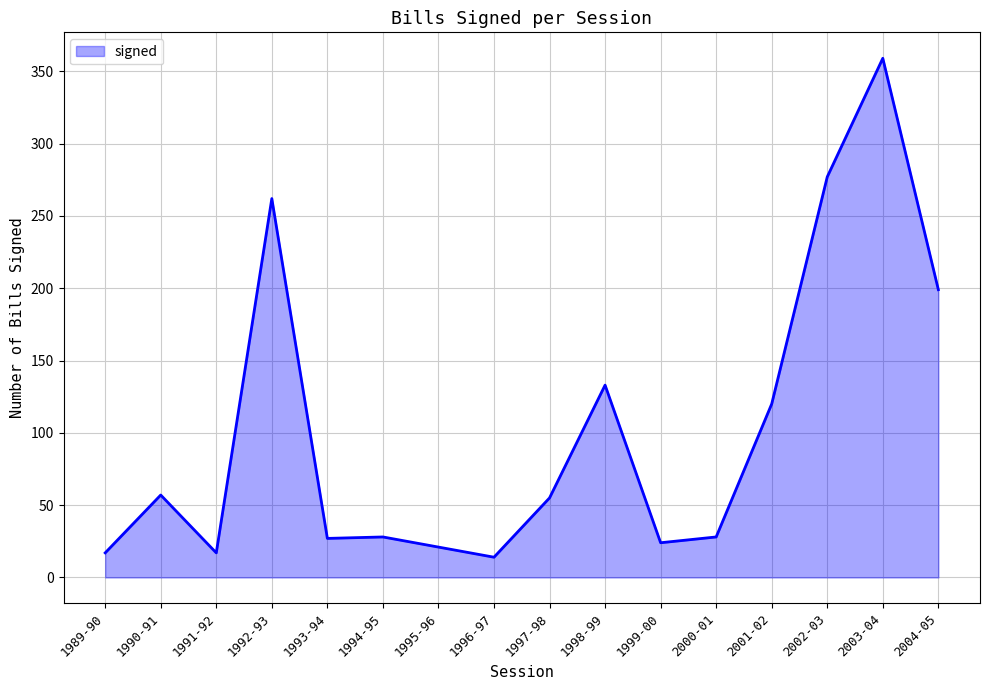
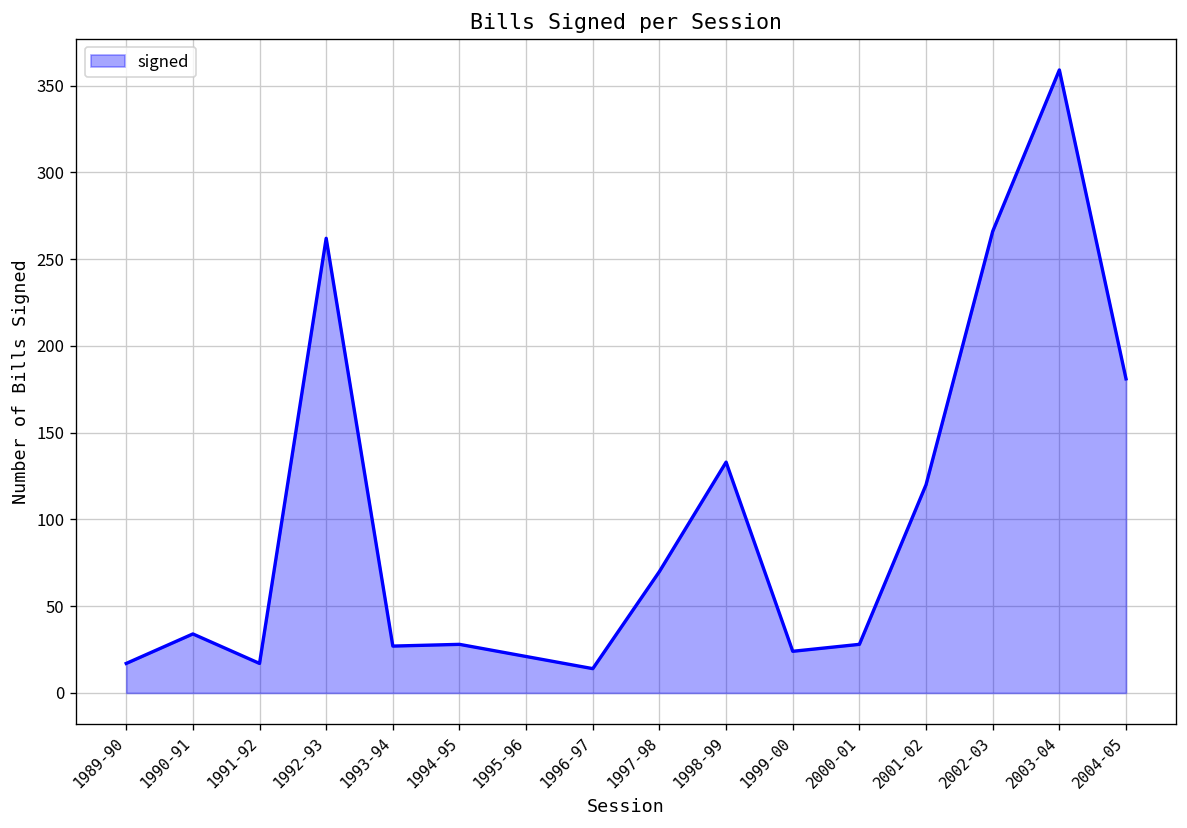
  {
    "1989-90": 17,
-   "1990-91": 57,
+   "1990-91": 34,
    "1991-92": 17,
    "1992-93": 262,
    "1993-94": 27,
    "1994-95": 28,
    "1995-96": 21,
    "1996-97": 14,
-   "1997-98": 55,
+   "1997-98": 70,
    "1998-99": 133,
    "1999-00": 24,
    "2000-01": 28,
    "2001-02": 120,
-   "2002-03": 277,
+   "2002-03": 266,
    "2003-04": 359,
-   "2004-05": 199
+   "2004-05": 181
  }
